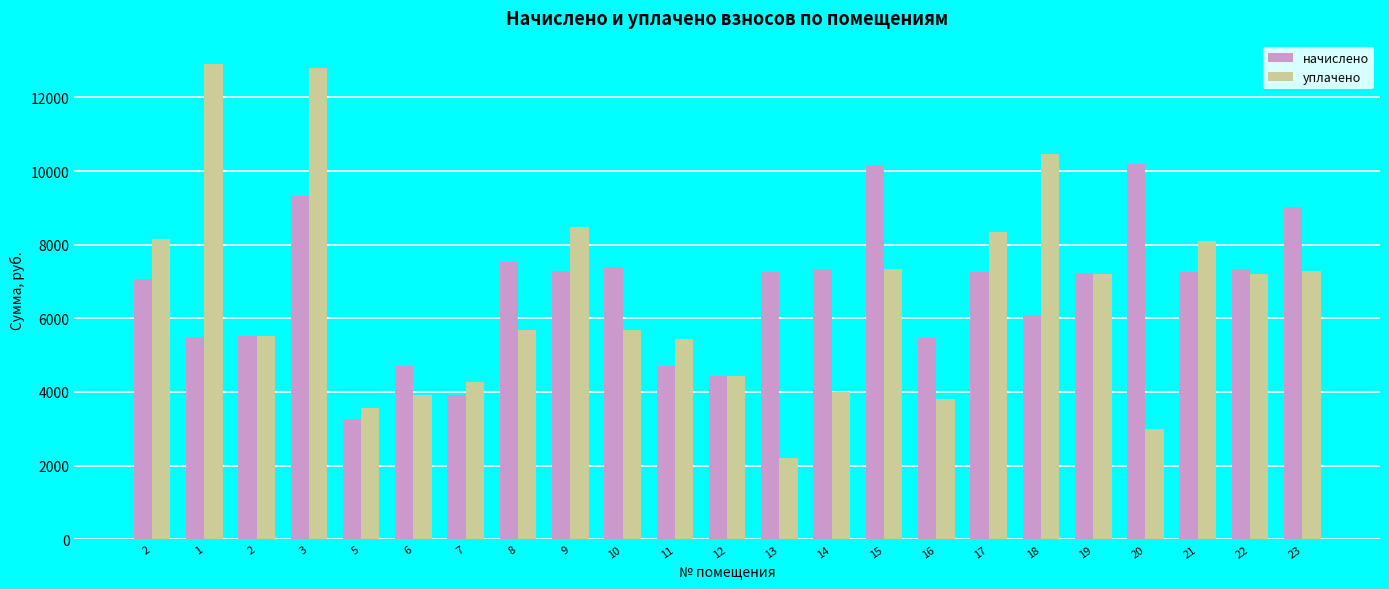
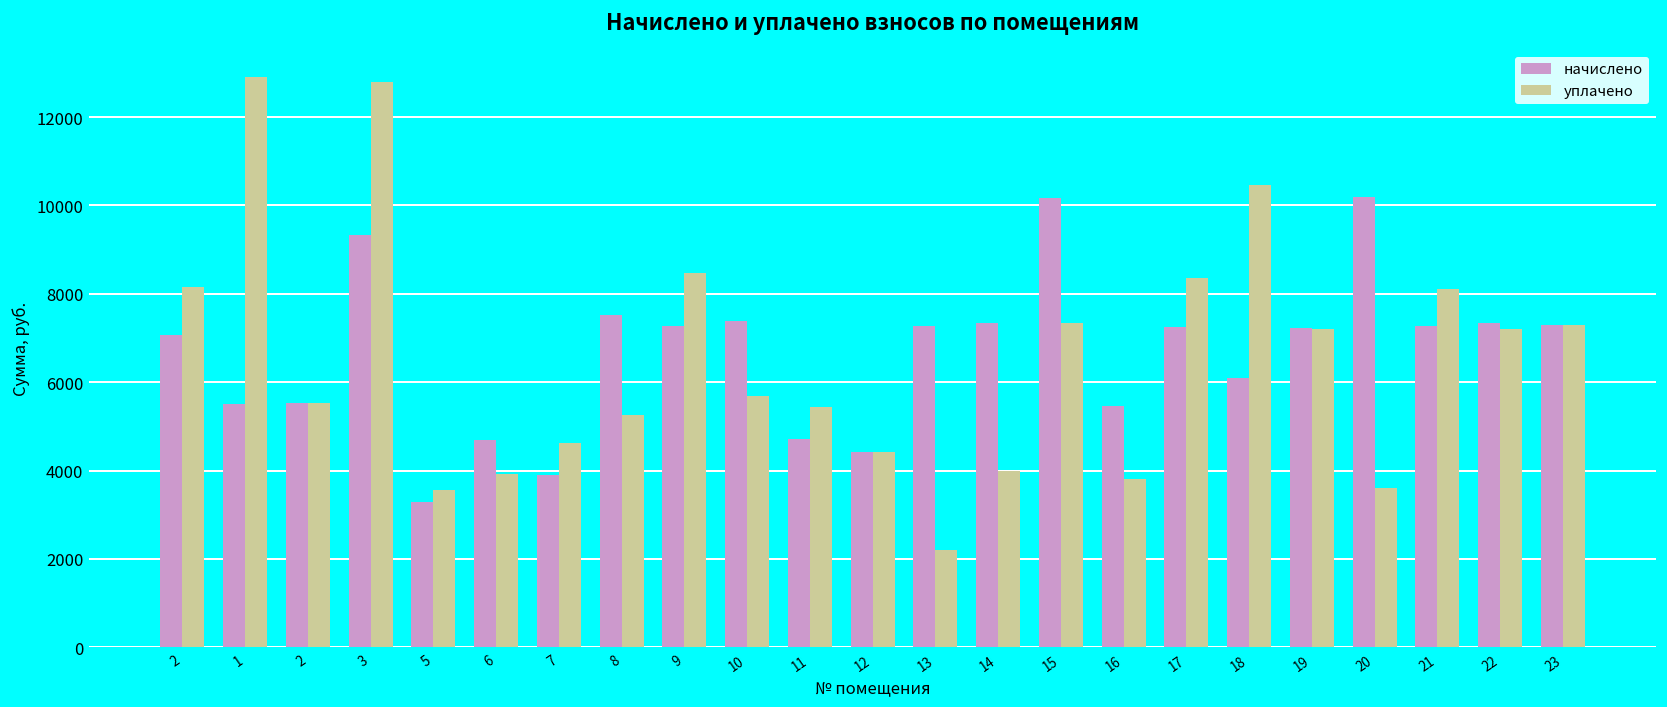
  {
    "начислено": {
      "1": 5500,
      "3": 9300,
      "5": 3300,
      "6": 4700,
      "7": 3900,
      "8": 7500,
      "9": 7300,
      "10": 7400,
      "11": 4700,
      "12": 4400,
      "13": 7300,
      "14": 7300,
      "15": 10200,
      "16": 5500,
      "17": 7200,
      "18": 6100,
      "19": 7200,
      "20": 10200,
      "21": 7300,
      "22": 7300,
-     "23": 9000
+     "23": 7300
    },
    "уплачено": {
      "1": 12900,
      "3": 12800,
      "5": 3600,
      "6": 3900,
-     "7": 4300,
-     "8": 5700,
+     "7": 4600,
+     "8": 5300,
      "9": 8500,
      "10": 5700,
      "11": 5400,
      "12": 4400,
      "13": 2200,
      "14": 4000,
      "15": 7300,
      "16": 3800,
      "17": 8400,
      "18": 10500,
      "19": 7200,
-     "20": 3000,
+     "20": 3600,
      "21": 8100,
      "22": 7200,
      "23": 7300
    }
  }
